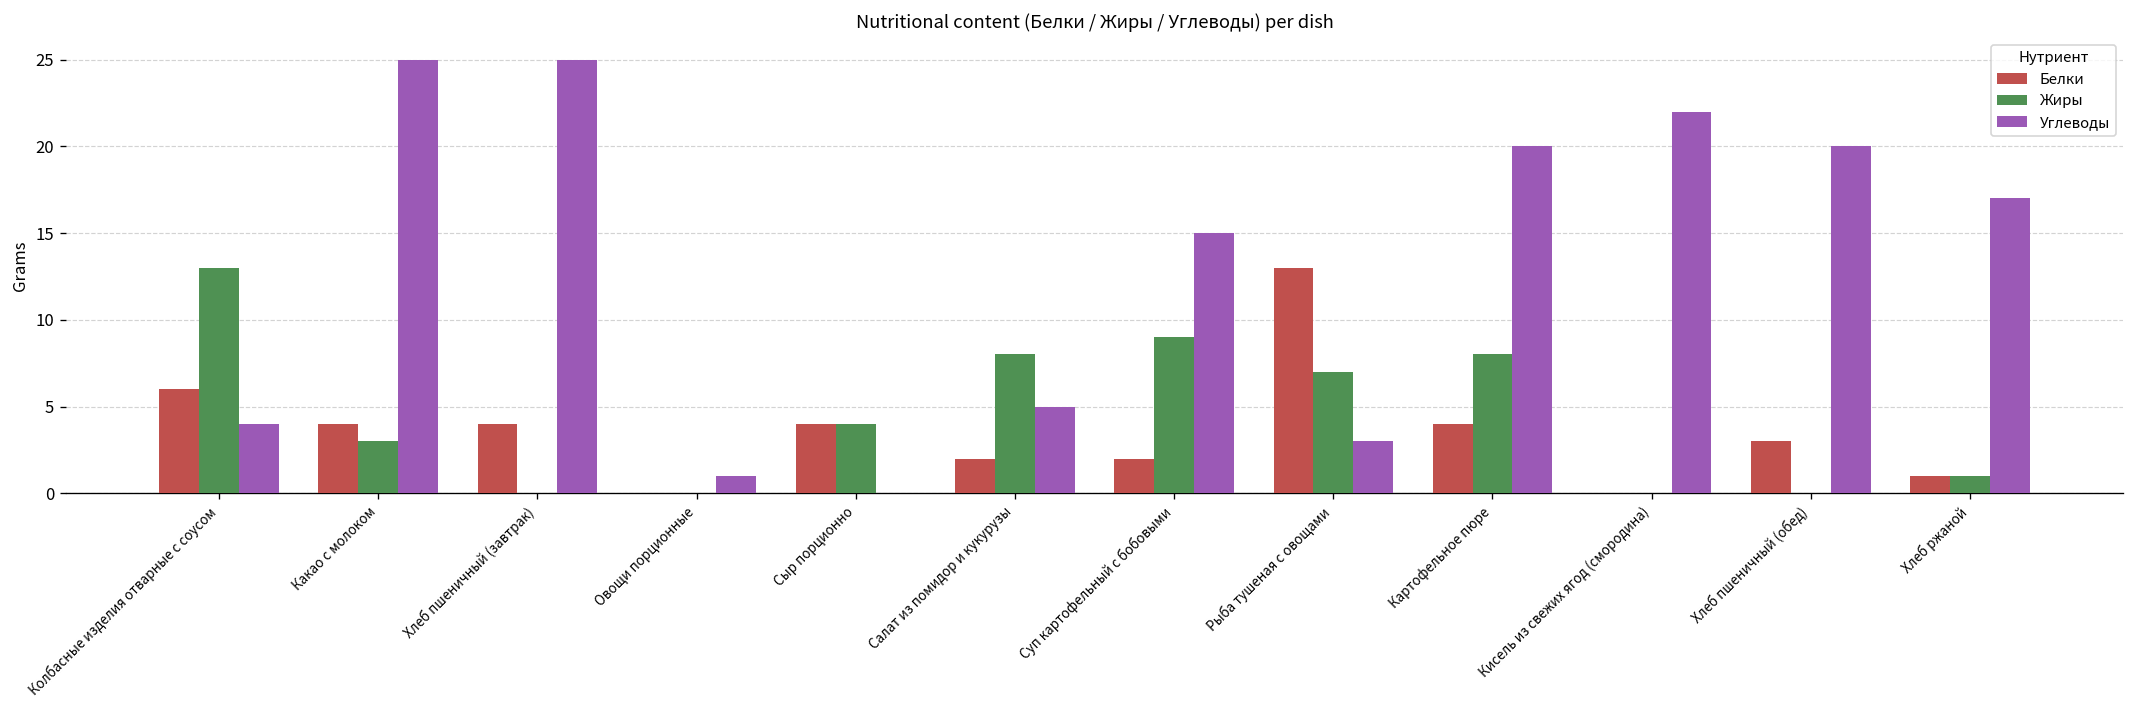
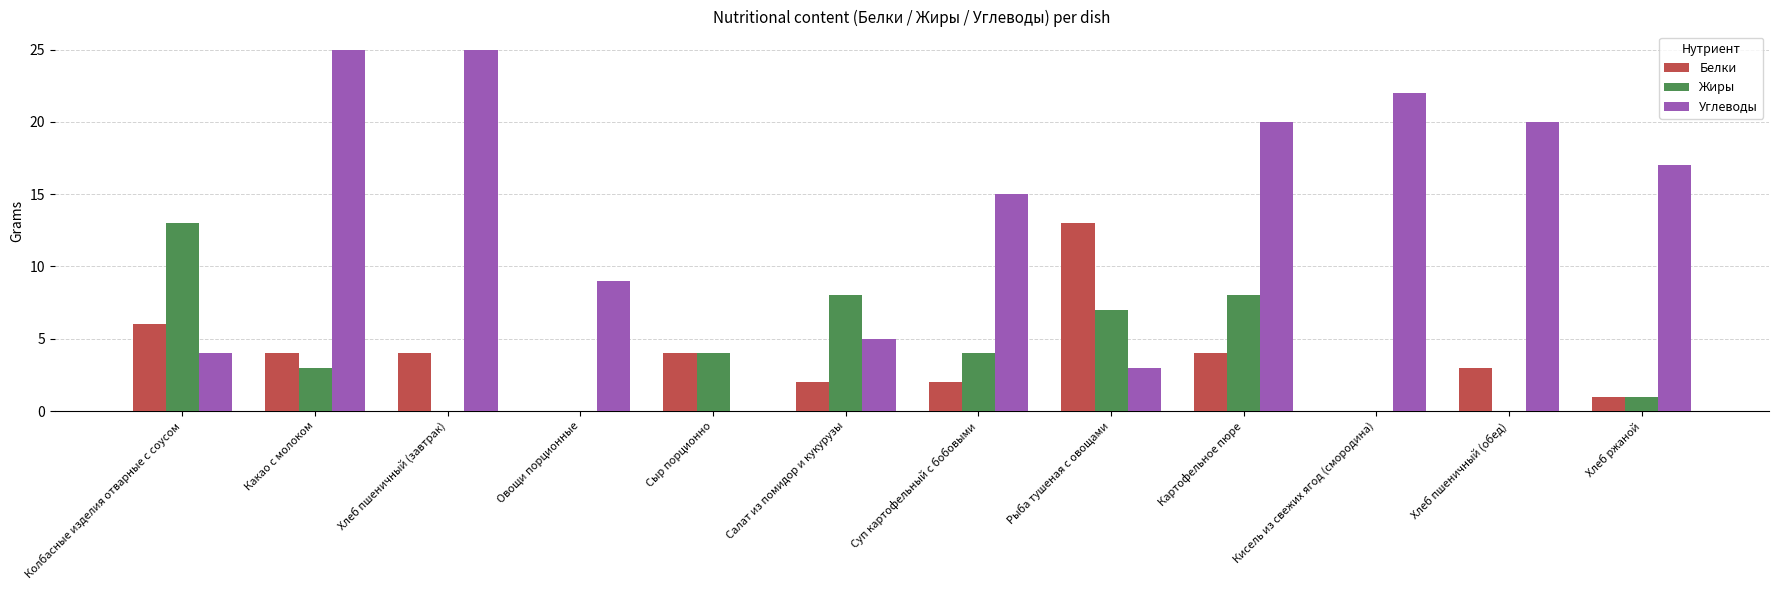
  {
    "Белки": {
      "Колбасные изделия отварные с соусом": 6,
      "Какао с молоком": 4,
      "Хлеб пшеничный (завтрак)": 4,
      "Овощи порционные": 0,
      "Сыр порционно": 4,
      "Салат из помидор и кукурузы": 2,
      "Суп картофельный с бобовыми": 2,
      "Рыба тушеная с овощами": 13,
      "Картофельное пюре": 4,
      "Кисель из свежих ягод (смородина)": 0,
      "Хлеб пшеничный (обед)": 3,
      "Хлеб ржаной": 1
    },
    "Жиры": {
      "Колбасные изделия отварные с соусом": 13,
      "Какао с молоком": 3,
      "Хлеб пшеничный (завтрак)": 0,
      "Овощи порционные": 0,
      "Сыр порционно": 4,
      "Салат из помидор и кукурузы": 8,
-     "Суп картофельный с бобовыми": 9,
+     "Суп картофельный с бобовыми": 4,
      "Рыба тушеная с овощами": 7,
      "Картофельное пюре": 8,
      "Кисель из свежих ягод (смородина)": 0,
      "Хлеб пшеничный (обед)": 0,
      "Хлеб ржаной": 1
    },
    "Углеводы": {
      "Колбасные изделия отварные с соусом": 4,
      "Какао с молоком": 25,
      "Хлеб пшеничный (завтрак)": 25,
-     "Овощи порционные": 1,
+     "Овощи порционные": 9,
      "Сыр порционно": 0,
      "Салат из помидор и кукурузы": 5,
      "Суп картофельный с бобовыми": 15,
      "Рыба тушеная с овощами": 3,
      "Картофельное пюре": 20,
      "Кисель из свежих ягод (смородина)": 22,
      "Хлеб пшеничный (обед)": 20,
      "Хлеб ржаной": 17
    }
  }
